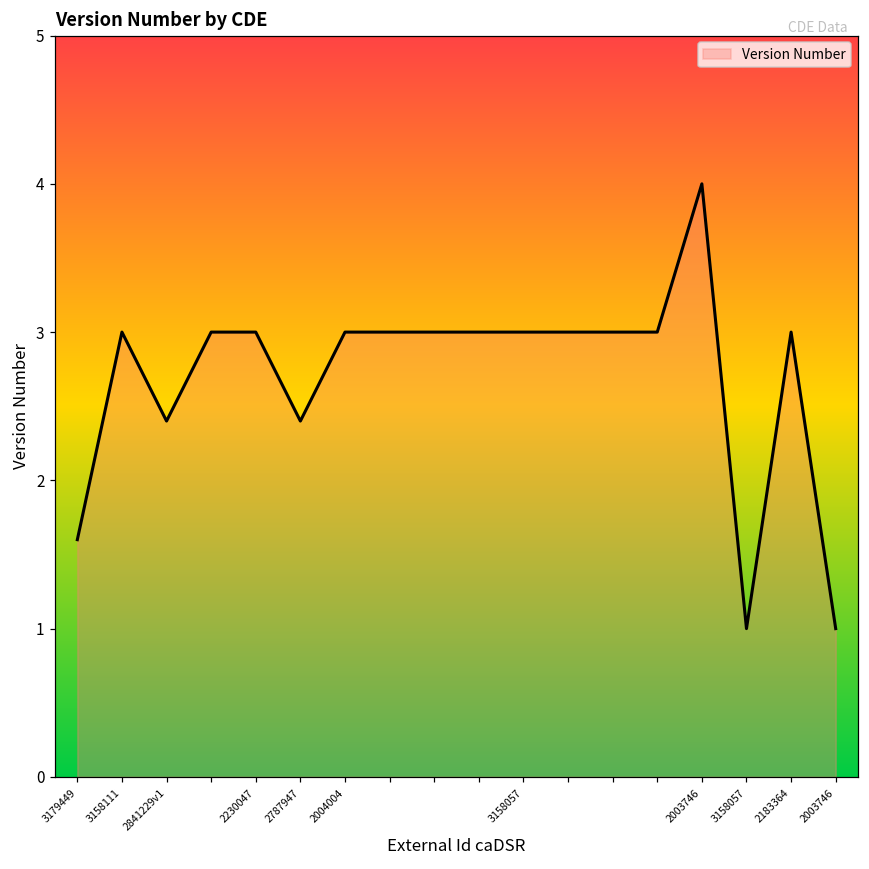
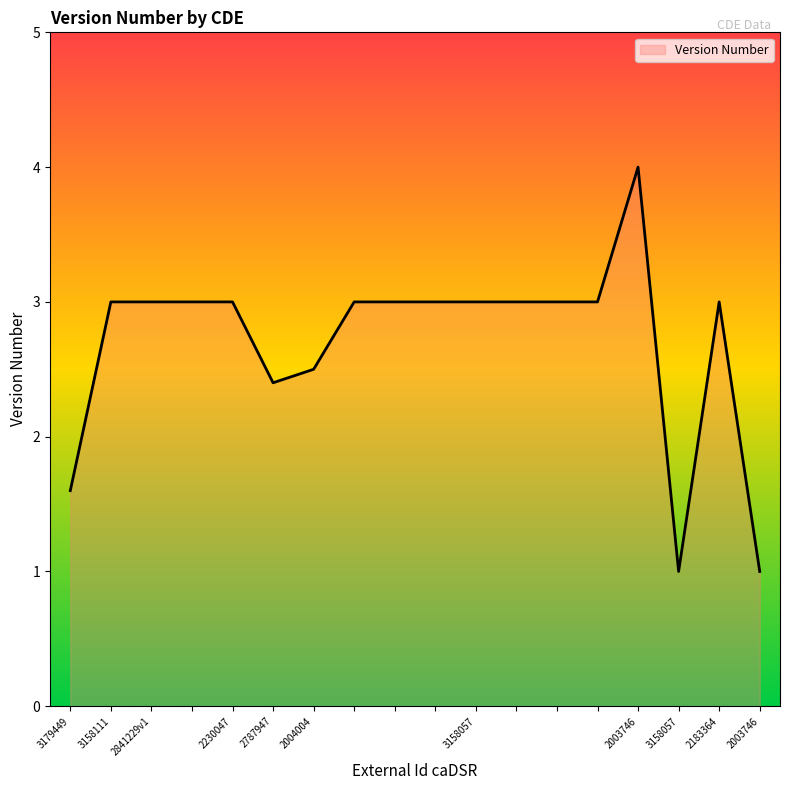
  {
    "3179449": 1.6,
    "3158111": 3.0,
-   "2841229v1": 2.4,
+   "2841229v1": 3.0,
    "2230047": 3.0,
    "2787947": 2.4,
-   "2004004": 3.0,
+   "2004004": 2.5,
    "2183364": 3.0
  }
